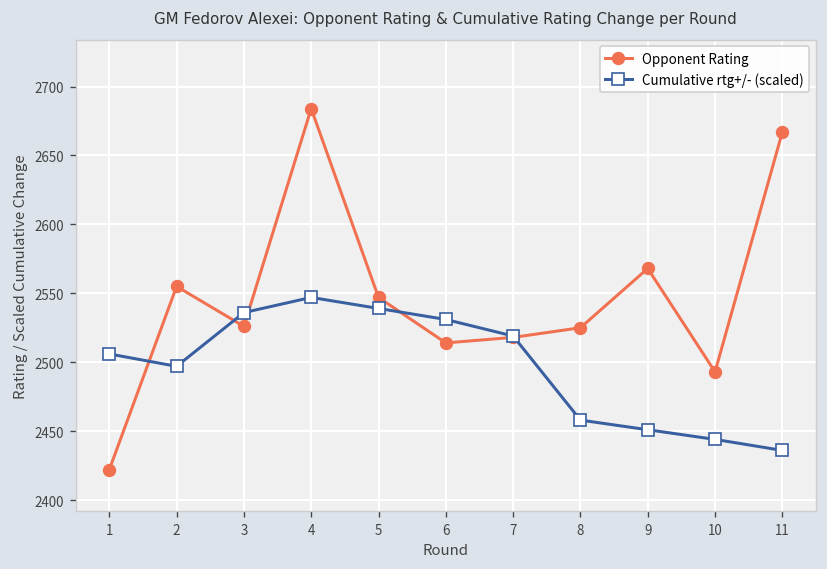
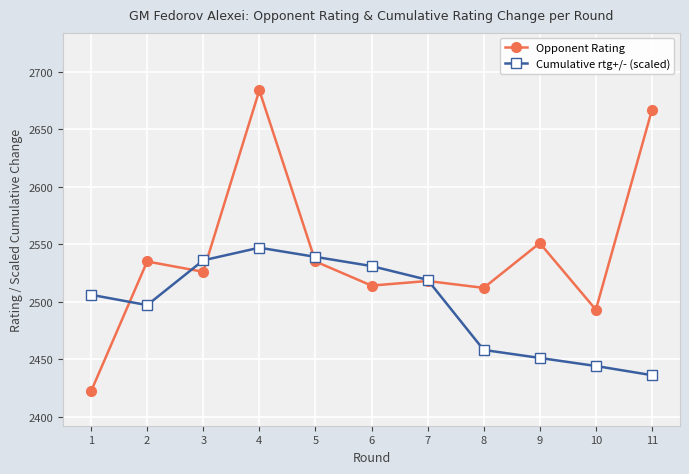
  {
    "Opponent Rating": {
      "1": 2422,
-     "2": 2555,
+     "2": 2535,
      "3": 2526,
      "4": 2684,
-     "5": 2547,
+     "5": 2535,
      "6": 2514,
-     "8": 2525,
-     "9": 2568,
+     "8": 2512,
+     "9": 2551,
      "10": 2493,
      "11": 2667
    },
    "Cumulative rtg+/- (scaled)": {
      "1": 2506,
      "2": 2497,
      "3": 2536,
      "4": 2547,
      "5": 2539,
      "6": 2531,
      "8": 2458,
      "9": 2451,
      "10": 2444,
      "11": 2436
    }
  }
